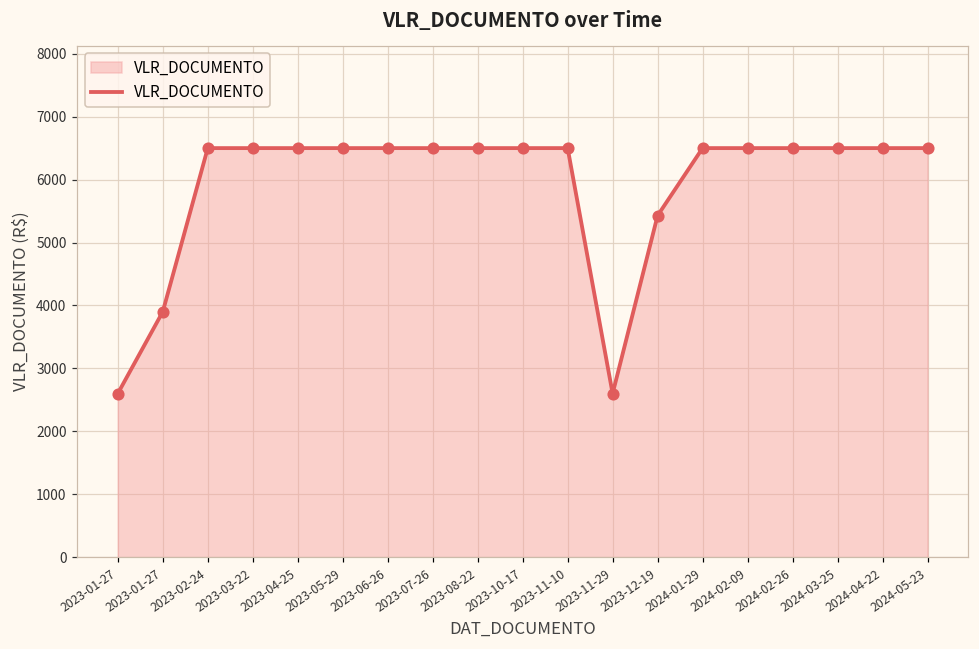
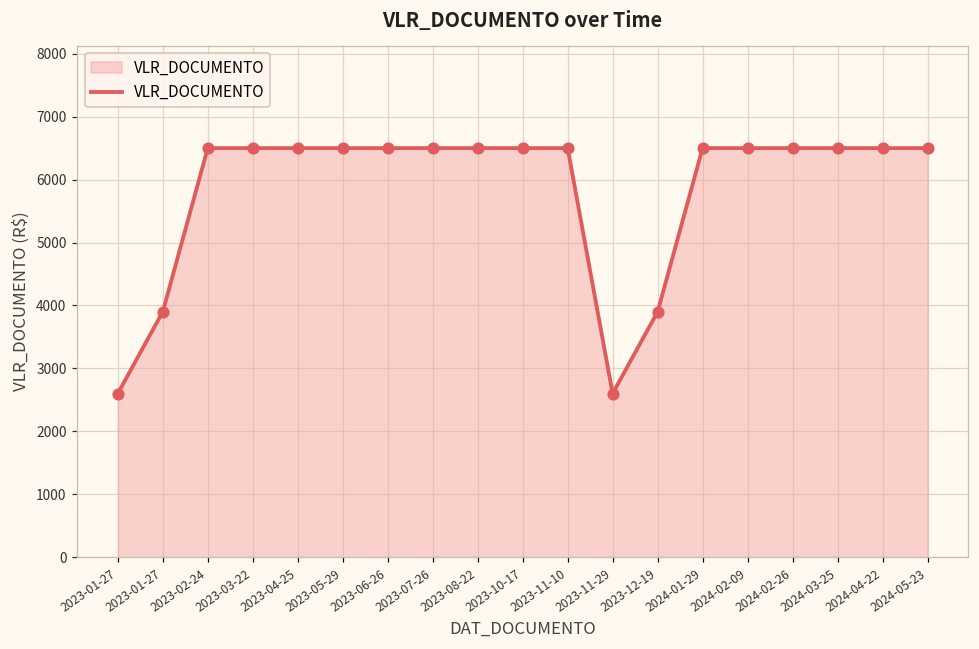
  {
    "2023-02-24": 6500,
    "2023-03-22": 6500,
    "2023-04-25": 6500,
    "2023-05-29": 6500,
    "2023-06-26": 6500,
    "2023-07-26": 6500,
    "2023-08-22": 6500,
    "2023-10-17": 6500,
    "2023-11-10": 6500,
    "2023-11-29": 2600,
-   "2023-12-19": 5400,
+   "2023-12-19": 3900,
    "2024-01-29": 6500,
    "2024-02-09": 6500,
    "2024-02-26": 6500,
    "2024-03-25": 6500,
    "2024-04-22": 6500,
    "2024-05-23": 6500
  }
